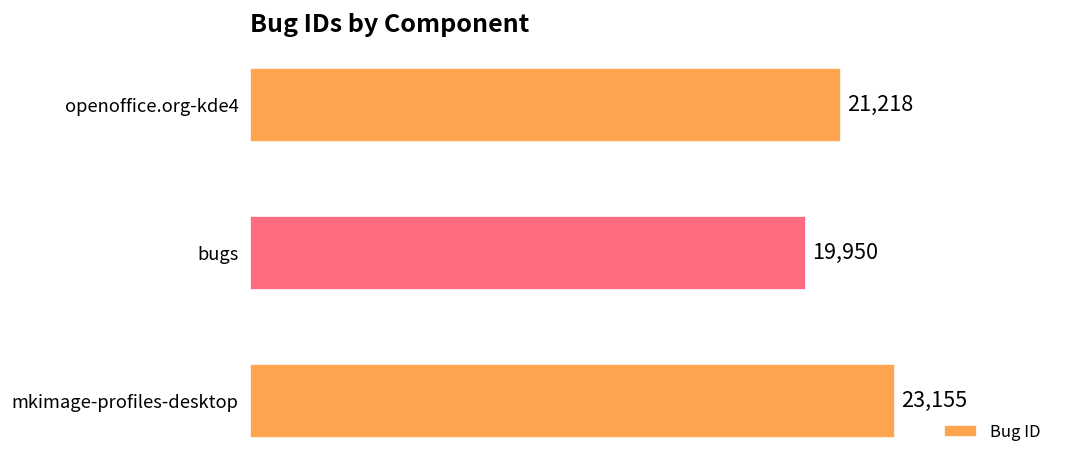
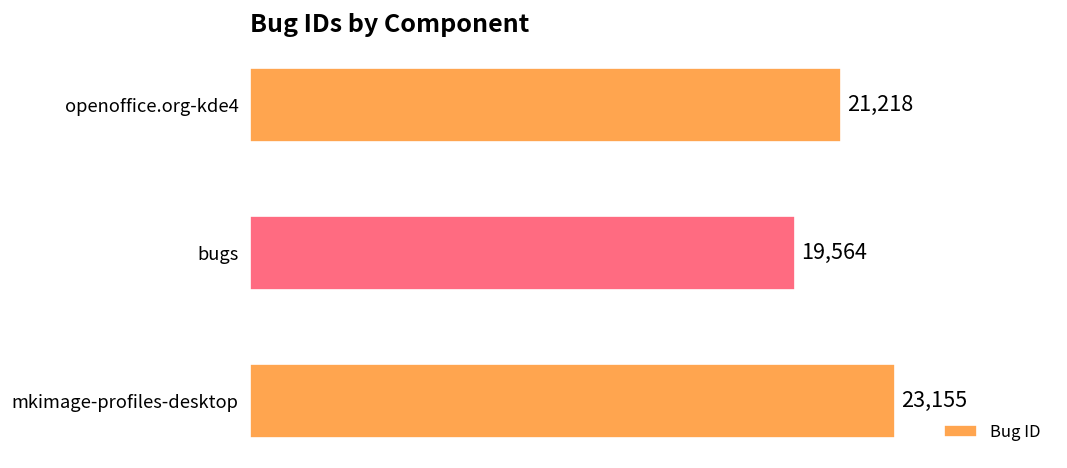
  {
    "openoffice.org-kde4": "21,218",
-   "bugs": "19,950",
+   "bugs": "19,564",
    "mkimage-profiles-desktop": "23,155"
  }
